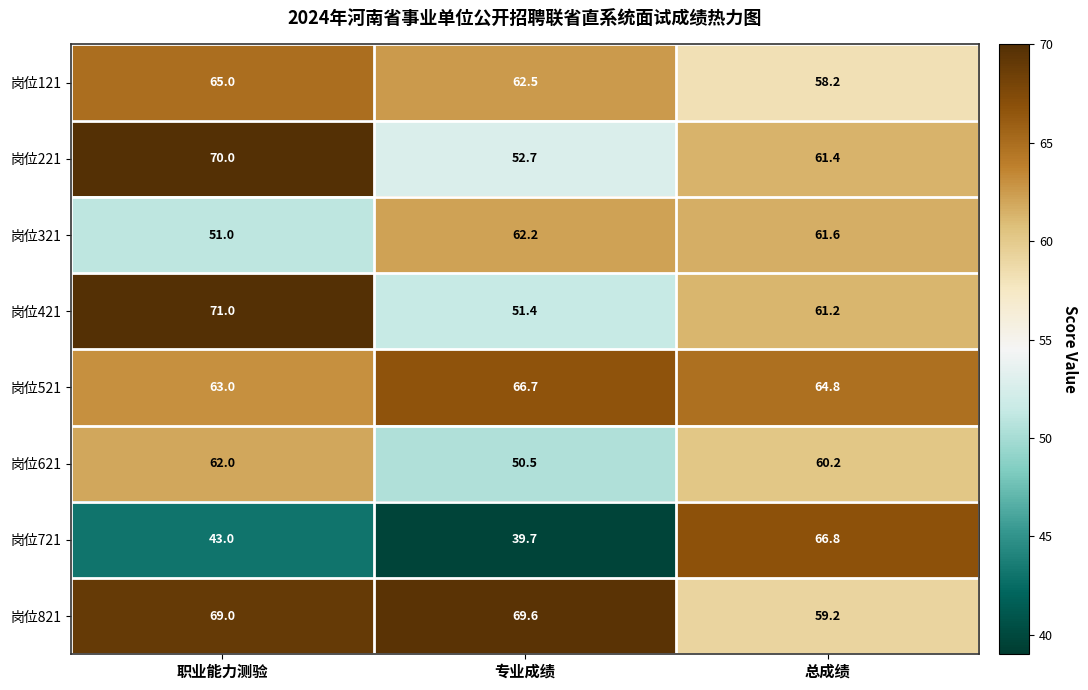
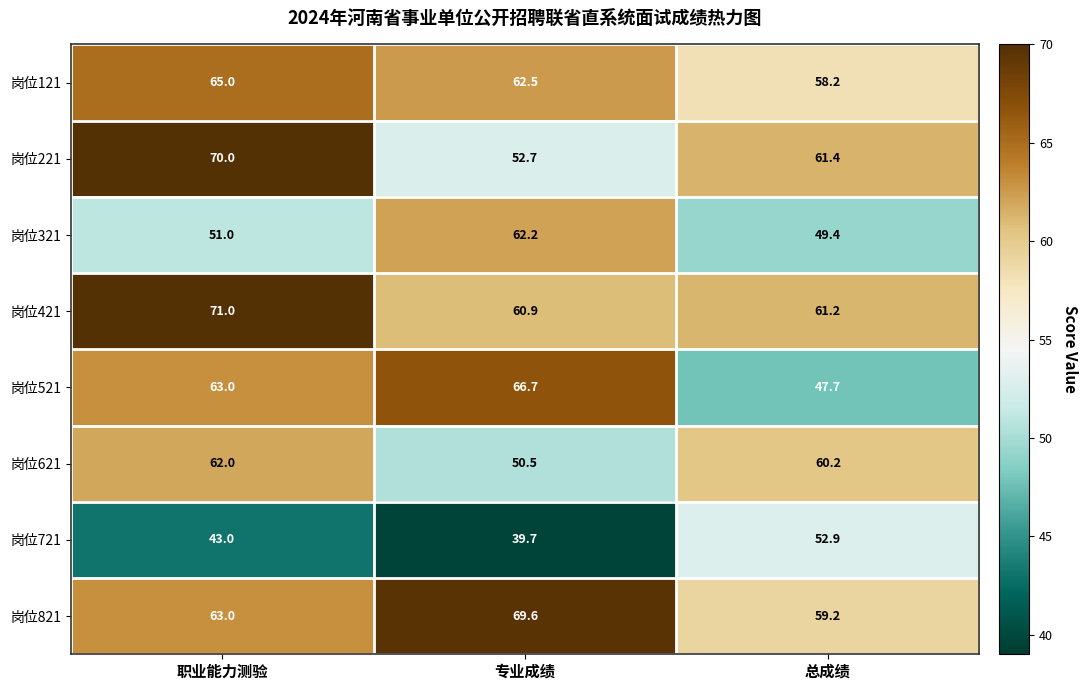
  {
    "岗位121": {
      "职业能力测验": 65.0,
      "专业成绩": 62.5,
      "总成绩": 58.2
    },
    "岗位221": {
      "职业能力测验": 70.0,
      "专业成绩": 52.7,
      "总成绩": 61.4
    },
    "岗位321": {
      "职业能力测验": 51.0,
      "专业成绩": 62.2,
-     "总成绩": 61.6
+     "总成绩": 49.4
    },
    "岗位421": {
      "职业能力测验": 71.0,
-     "专业成绩": 51.4,
+     "专业成绩": 60.9,
      "总成绩": 61.2
    },
    "岗位521": {
      "职业能力测验": 63.0,
      "专业成绩": 66.7,
-     "总成绩": 64.8
+     "总成绩": 47.7
    },
    "岗位621": {
      "职业能力测验": 62.0,
      "专业成绩": 50.5,
      "总成绩": 60.2
    },
    "岗位721": {
      "职业能力测验": 43.0,
      "专业成绩": 39.7,
-     "总成绩": 66.8
+     "总成绩": 52.9
    },
    "岗位821": {
-     "职业能力测验": 69.0,
+     "职业能力测验": 63.0,
      "专业成绩": 69.6,
      "总成绩": 59.2
    }
  }
